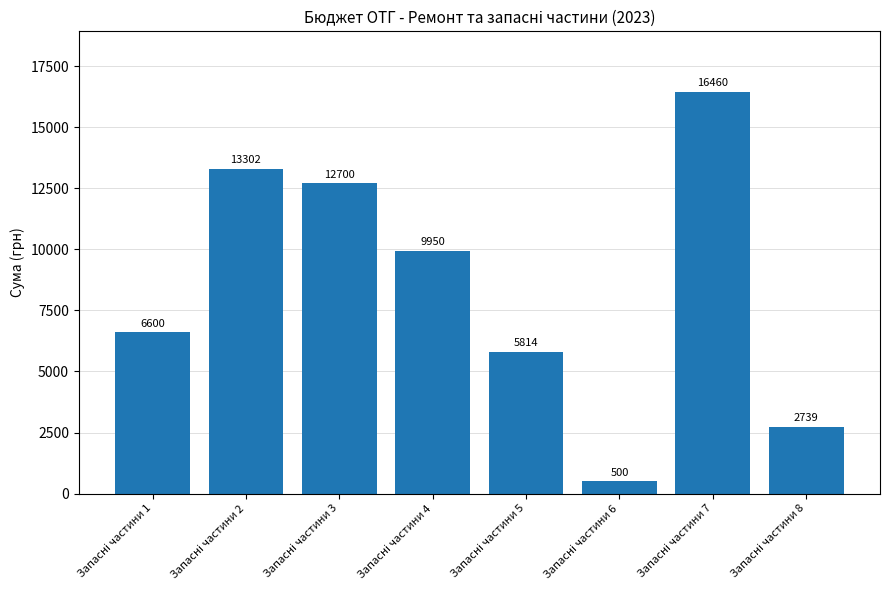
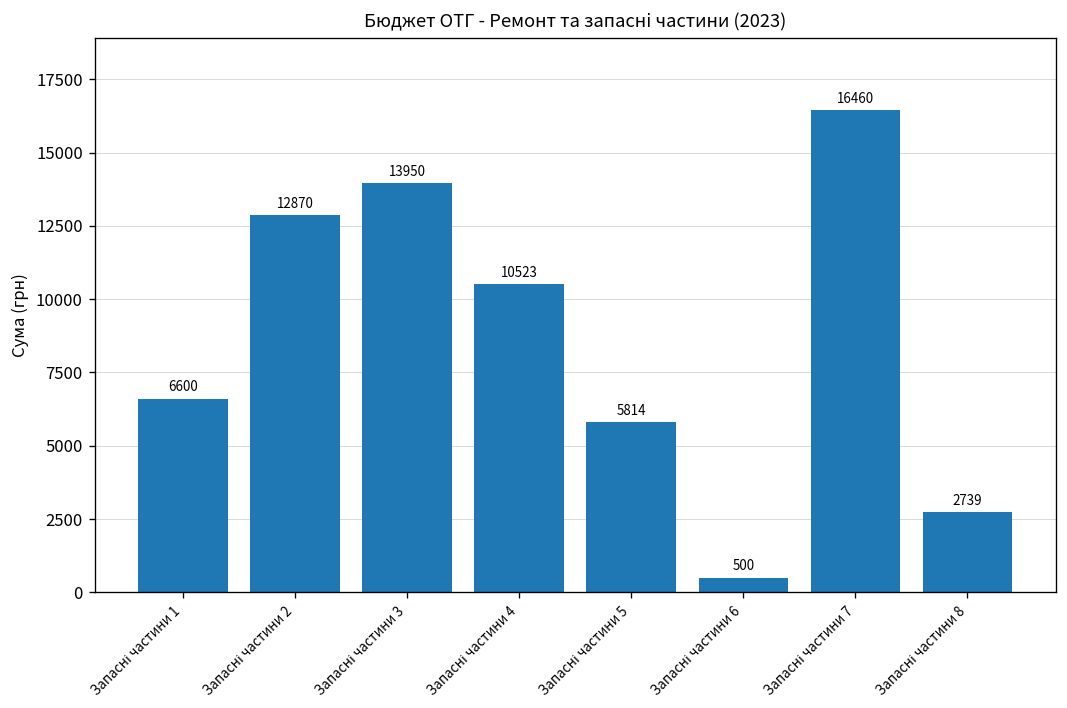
  {
    "Запасні частини 1": 6600,
-   "Запасні частини 2": 13302,
-   "Запасні частини 3": 12700,
-   "Запасні частини 4": 9950,
+   "Запасні частини 2": 12870,
+   "Запасні частини 3": 13950,
+   "Запасні частини 4": 10523,
    "Запасні частини 5": 5814,
    "Запасні частини 6": 500,
    "Запасні частини 7": 16460,
    "Запасні частини 8": 2739
  }
